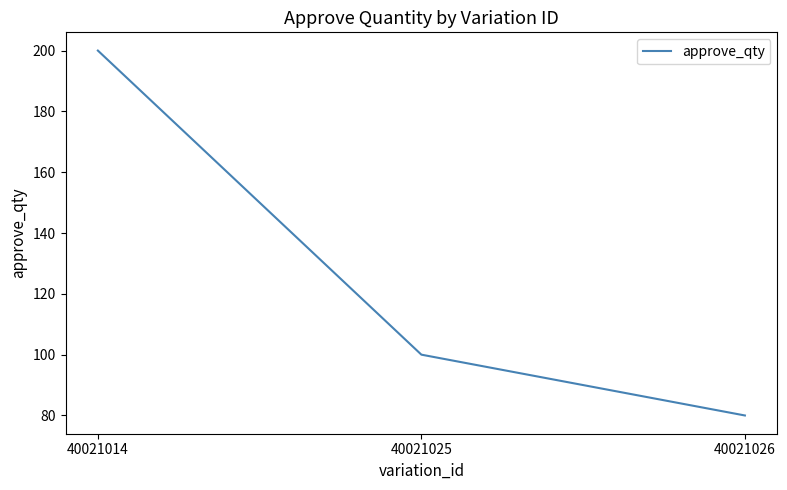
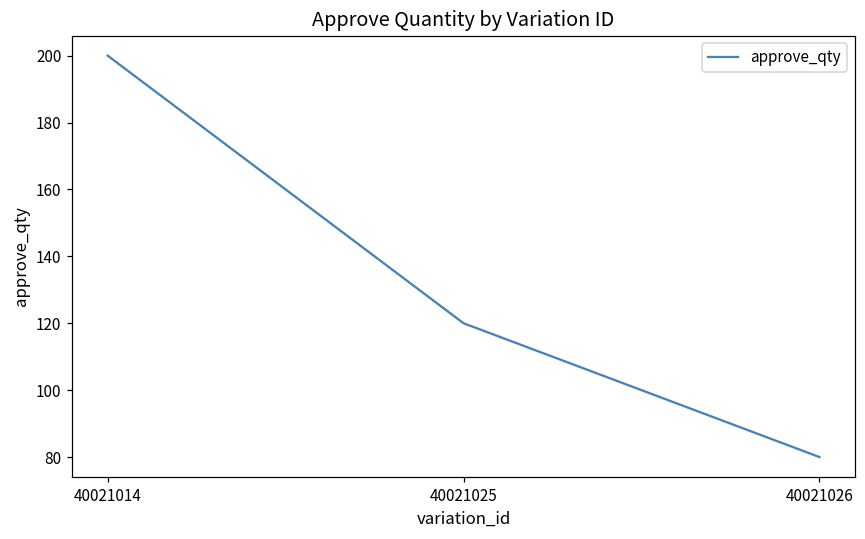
  {
    "40021014": 200,
-   "40021025": 100,
+   "40021025": 120,
    "40021026": 80
  }
